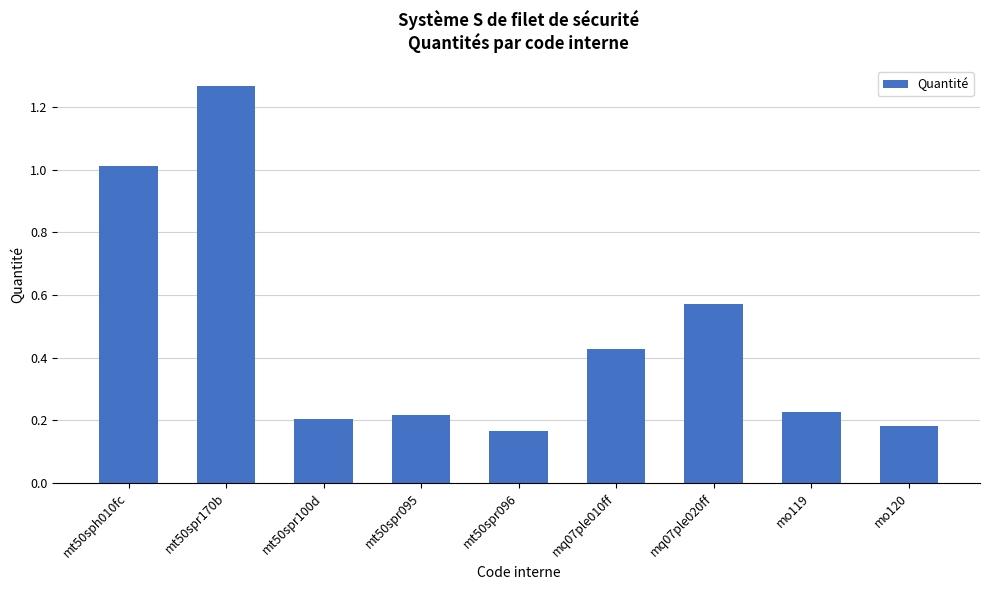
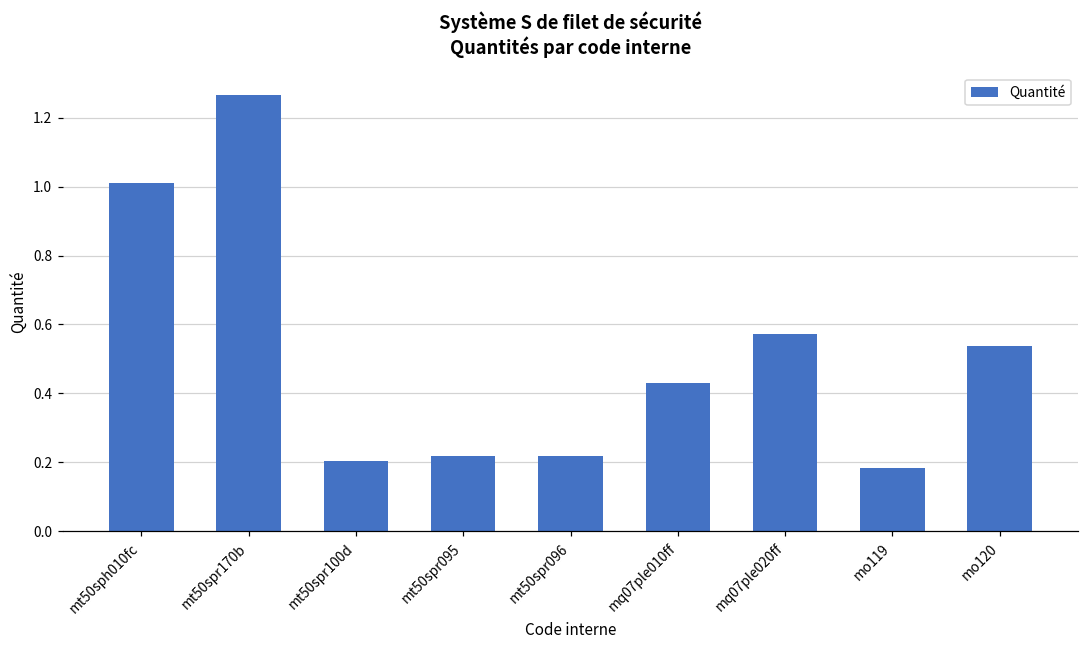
  {
    "mt50sph010fc": 1.01,
    "mt50spr170b": 1.27,
    "mt50spr100d": 0.20,
    "mt50spr095": 0.22,
-   "mt50spr096": 0.17,
+   "mt50spr096": 0.22,
    "mq07ple010ff": 0.43,
    "mq07ple020ff": 0.57,
-   "mo119": 0.23,
-   "mo120": 0.18
+   "mo119": 0.18,
+   "mo120": 0.54
  }
